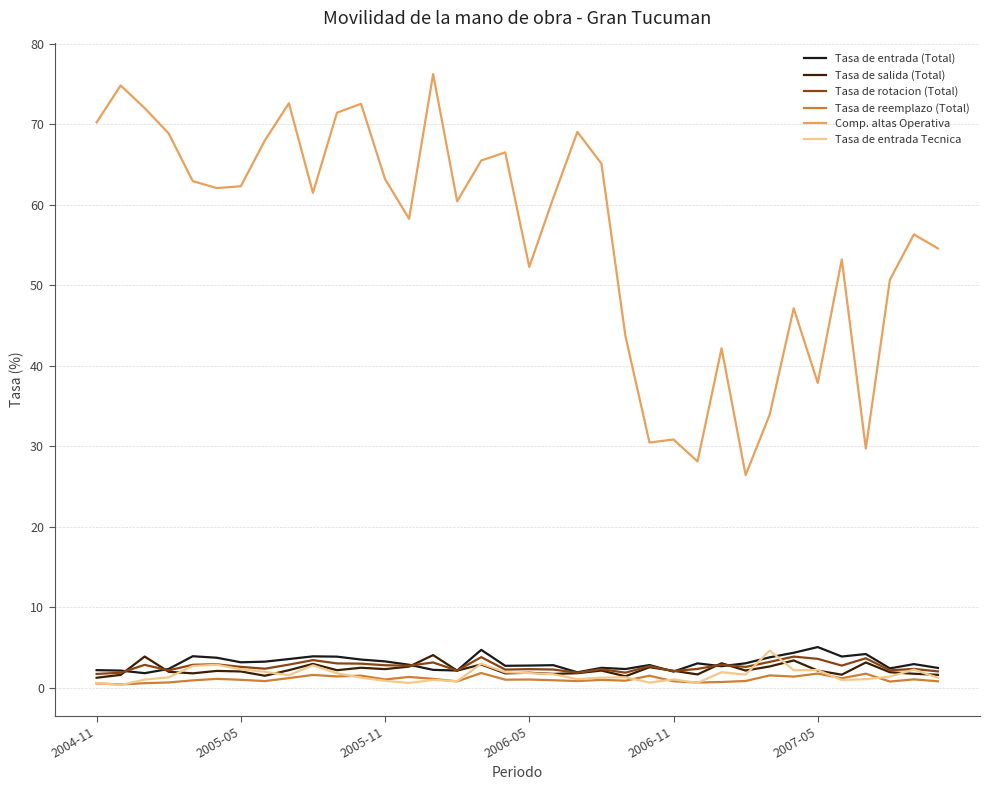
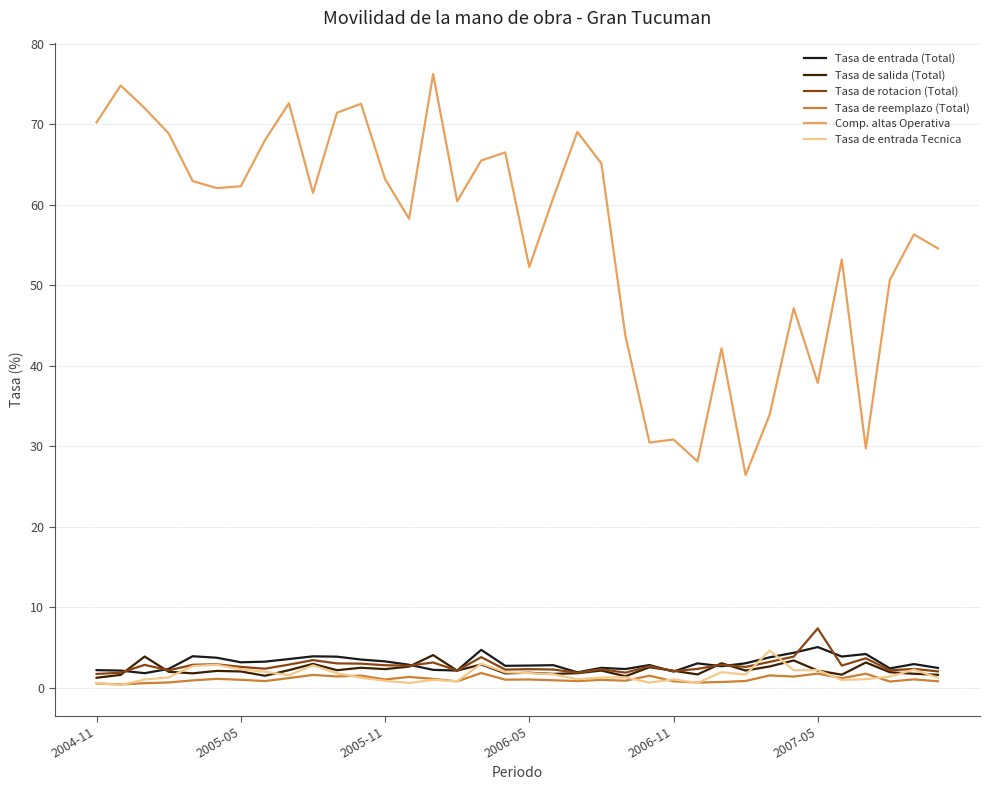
  {
    "Tasa de rotacion (Total)": {
      "2004-11": 2,
      "2005-11": 3,
      "2006-05": 2,
-     "2007-05": 4
+     "2007-05": 7
    }
  }
